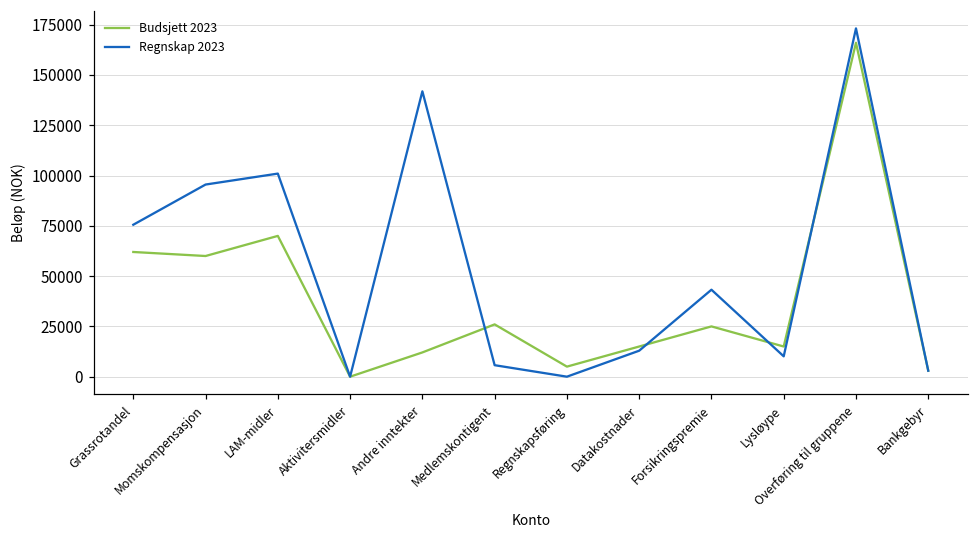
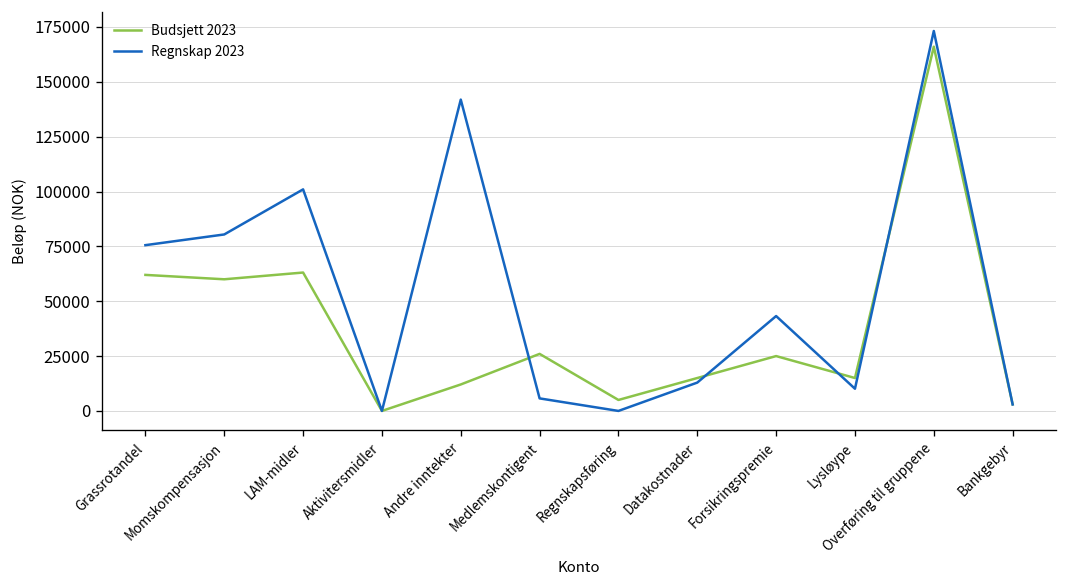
  {
    "Budsjett 2023": {
      "Grassrotandel": 62000,
      "Momskompensasjon": 60000,
-     "LAM-midler": 70000,
+     "LAM-midler": 63000,
      "Andre inntekter": 12000,
      "Medlemskontigent": 26000,
      "Regnskapsføring": 5000,
      "Datakostnader": 15000,
      "Forsikringspremie": 25000,
      "Lysløype": 15000,
      "Overføring til gruppene": 166000
    },
    "Regnskap 2023": {
      "Grassrotandel": 76000,
-     "Momskompensasjon": 96000,
+     "Momskompensasjon": 80000,
      "LAM-midler": 101000,
      "Andre inntekter": 142000,
      "Medlemskontigent": 6000,
      "Regnskapsføring": 0,
      "Datakostnader": 13000,
      "Forsikringspremie": 43000,
      "Lysløype": 10000,
      "Overføring til gruppene": 173000
    }
  }
